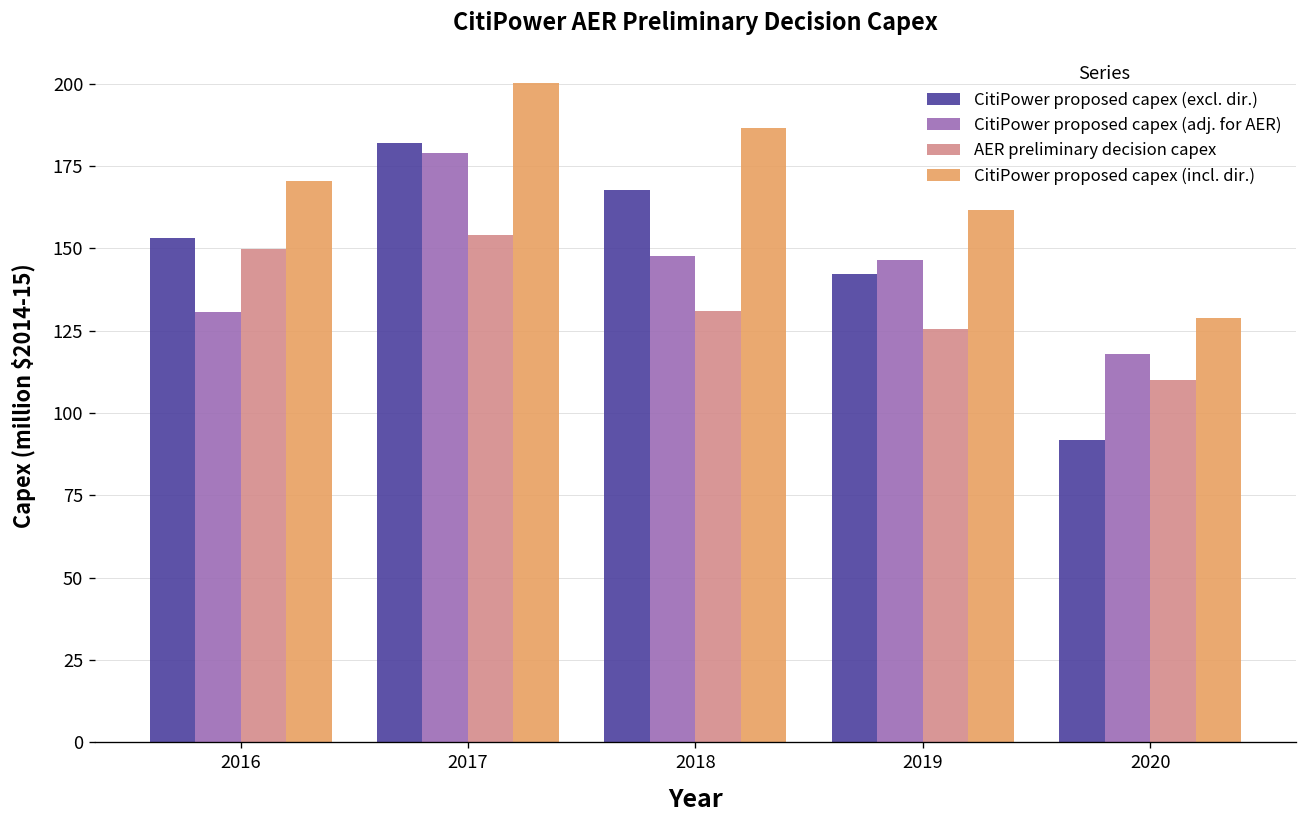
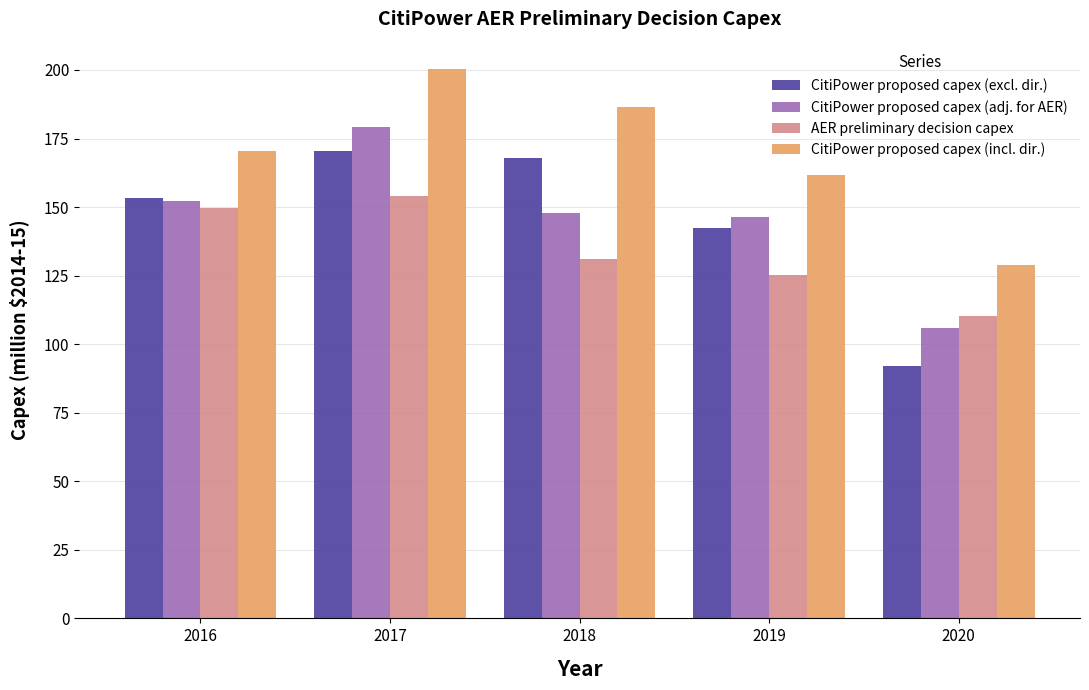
  {
    "CitiPower proposed capex (excl. dir.)": {
      "2016": 153,
-     "2017": 182,
+     "2017": 170,
      "2018": 168,
      "2019": 142,
      "2020": 92
    },
    "CitiPower proposed capex (adj. for AER)": {
-     "2016": 131,
+     "2016": 152,
      "2017": 179,
      "2018": 148,
      "2019": 147,
-     "2020": 118
+     "2020": 106
    }
  }
